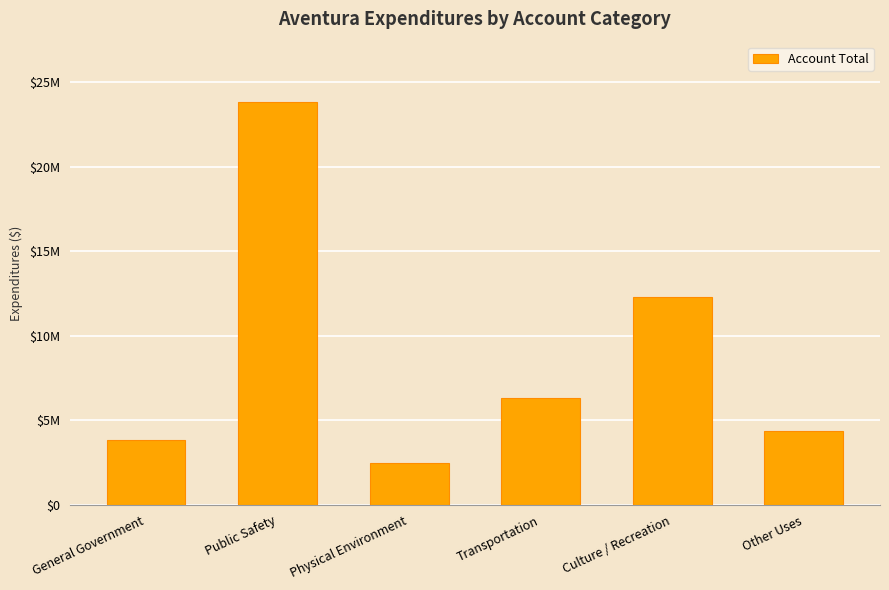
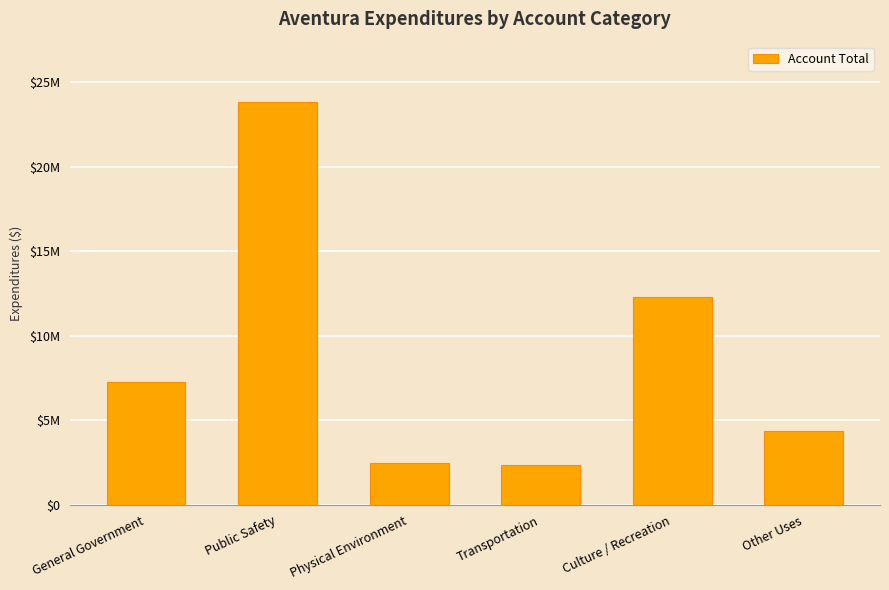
  {
-   "General Government": "$3800000",
+   "General Government": "$7300000",
    "Public Safety": "$23800000",
    "Physical Environment": "$2500000",
-   "Transportation": "$6400000",
+   "Transportation": "$2400000",
    "Culture / Recreation": "$12300000",
    "Other Uses": "$4400000"
  }
